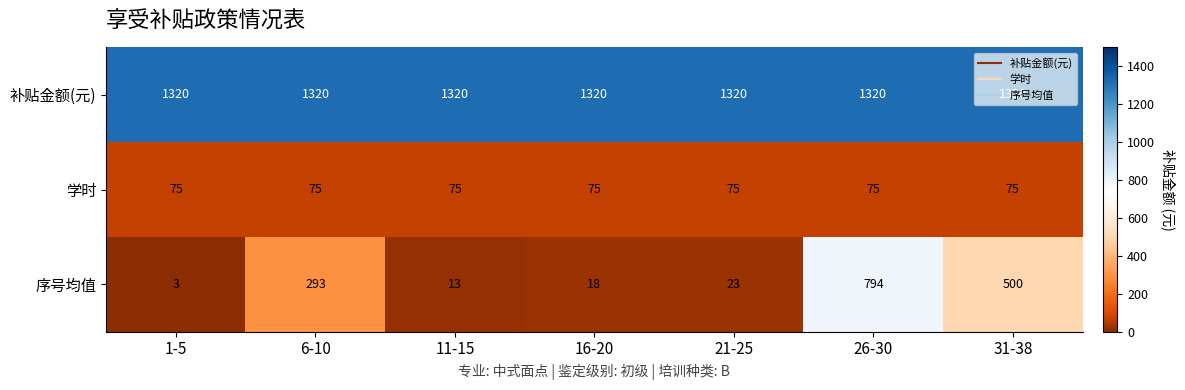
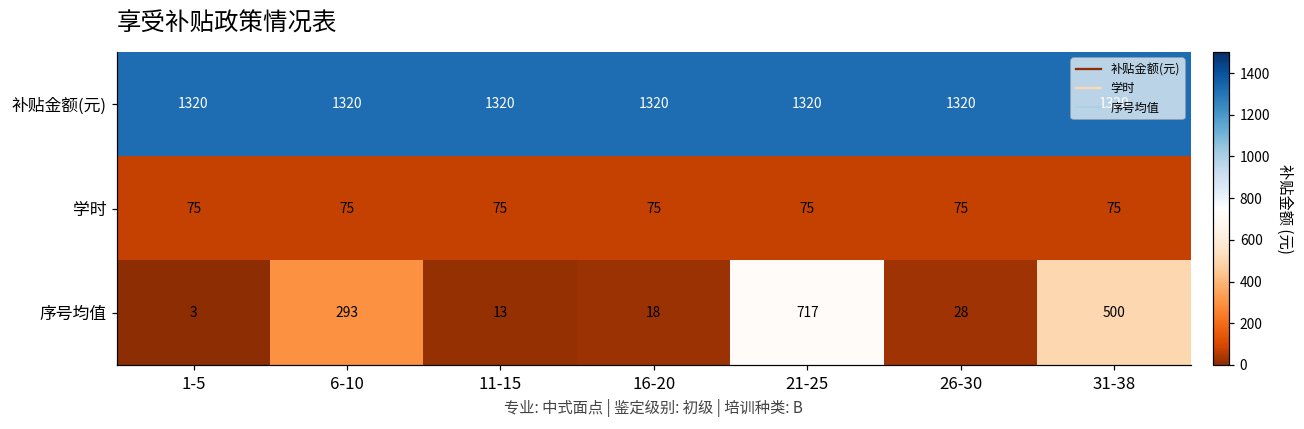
  {
    "补贴金额(元)": {
      "1-5": 1320,
      "6-10": 1320,
      "11-15": 1320,
      "16-20": 1320,
      "21-25": 1320,
      "26-30": 1320
    },
    "学时": {
      "1-5": 75,
      "6-10": 75,
      "11-15": 75,
      "16-20": 75,
      "21-25": 75,
      "26-30": 75,
      "31-38": 75
    },
    "序号均值": {
      "1-5": 3,
      "6-10": 293,
      "11-15": 13,
      "16-20": 18,
-     "21-25": 23,
-     "26-30": 794,
+     "21-25": 717,
+     "26-30": 28,
      "31-38": 500
    }
  }
